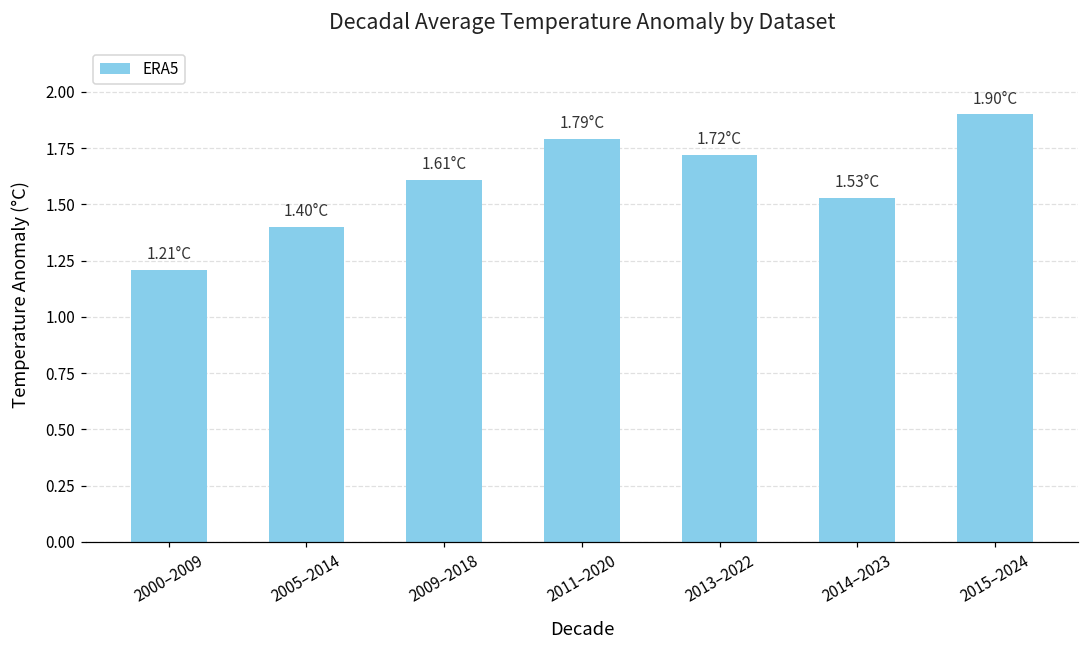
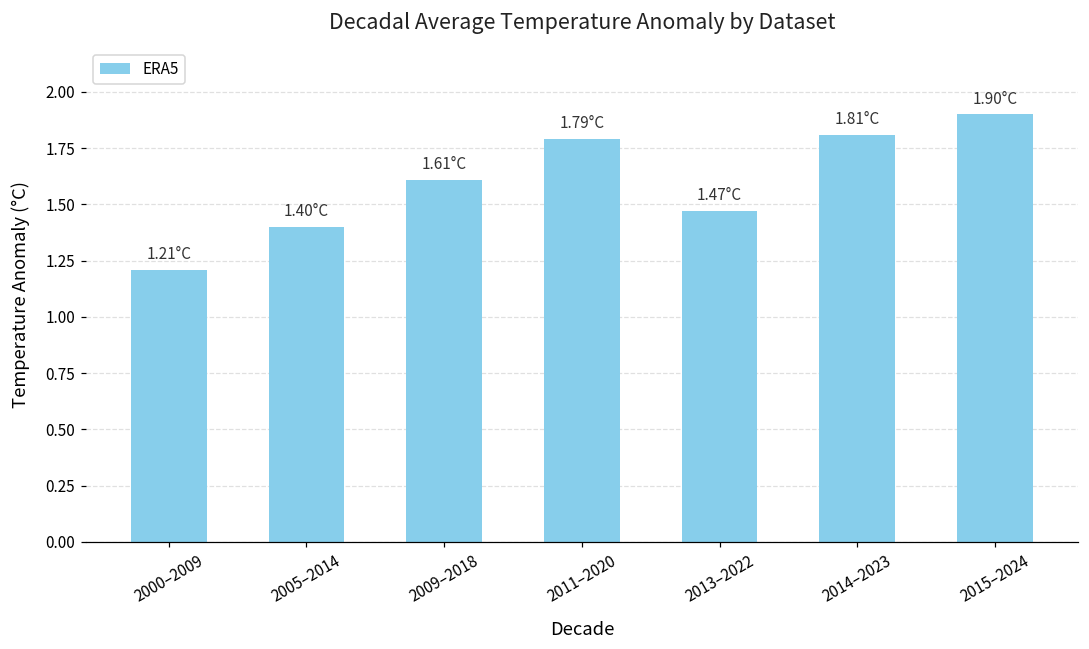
  {
    "2000–2009": "1.21°C",
    "2005–2014": "1.40°C",
    "2009–2018": "1.61°C",
    "2011–2020": "1.79°C",
-   "2013–2022": "1.72°C",
-   "2014–2023": "1.53°C",
+   "2013–2022": "1.47°C",
+   "2014–2023": "1.81°C",
    "2015–2024": "1.90°C"
  }
